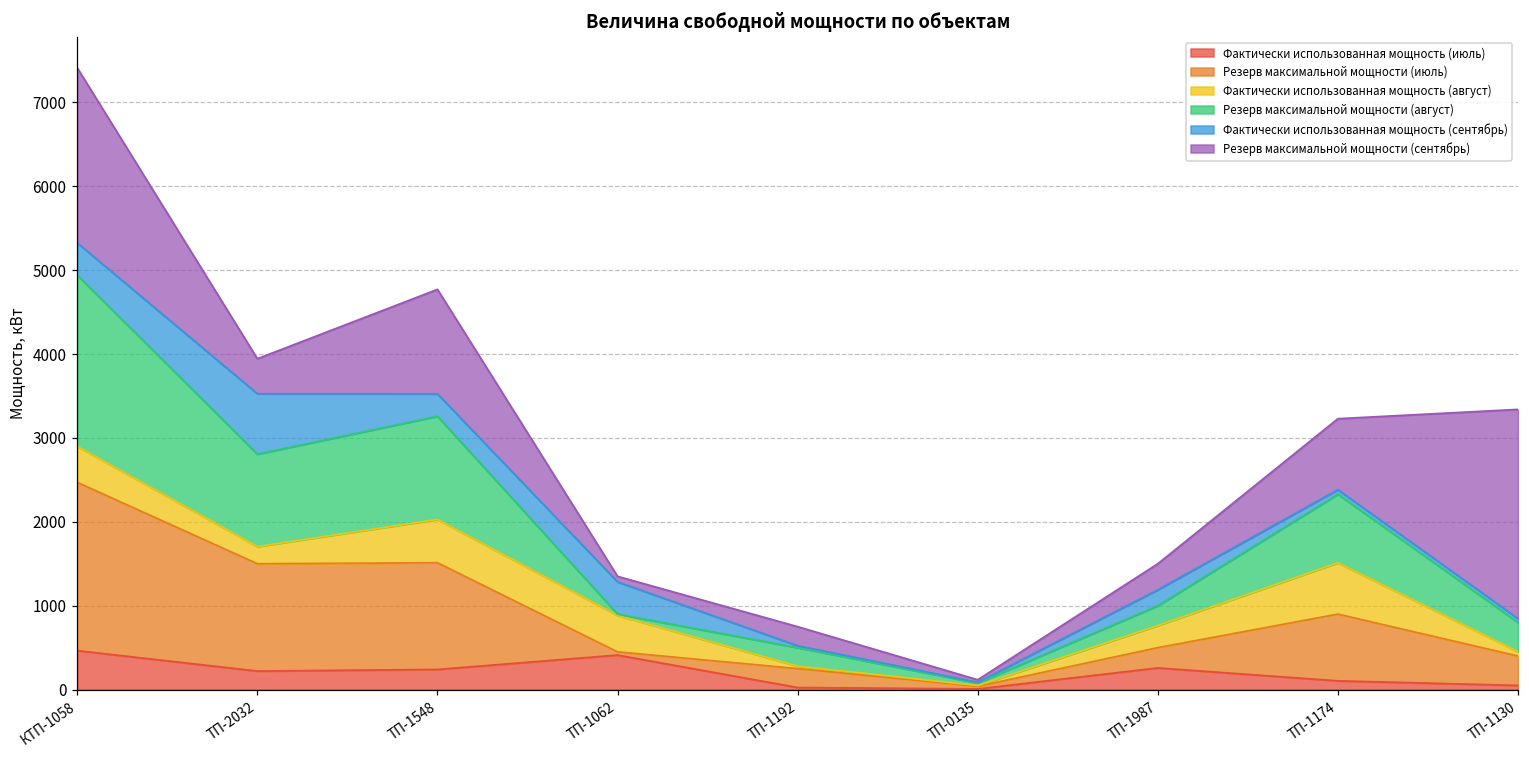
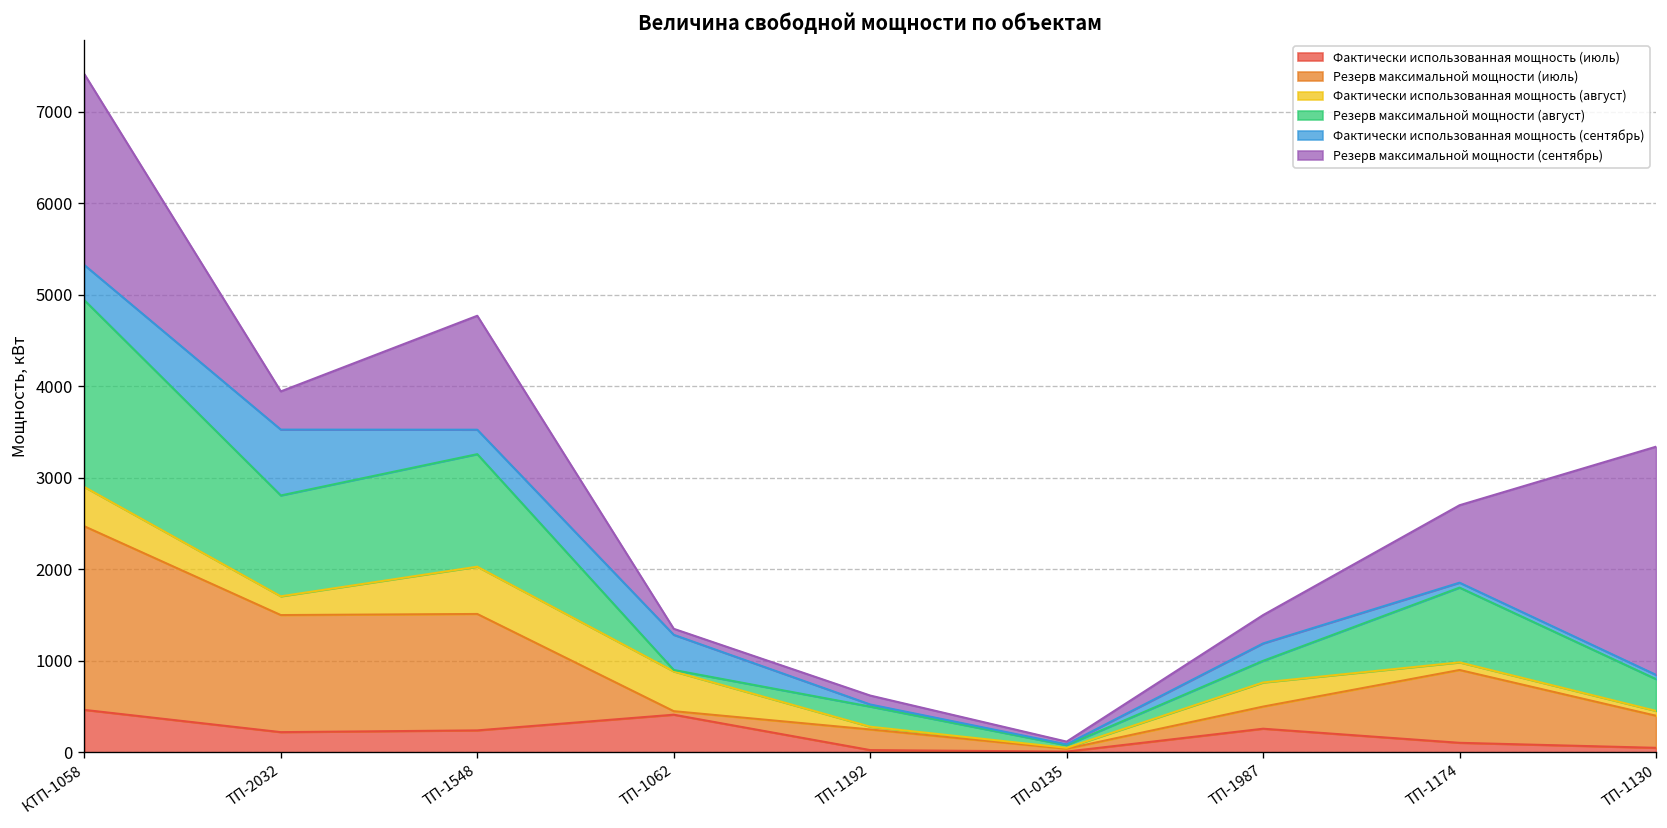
  {
    "Фактически использованная мощность (август)": {
      "КТП-1058": 400,
      "ТП-2032": 200,
      "ТП-1548": 500,
      "ТП-1987": 300,
-     "ТП-1174": 600,
+     "ТП-1174": 100,
      "ТП-1130": 100
    },
    "Резерв максимальной мощности (август)": {
      "КТП-1058": 2000,
      "ТП-2032": 1100,
      "ТП-1548": 1200,
      "ТП-1987": 200,
      "ТП-1174": 800,
      "ТП-1130": 300
    },
    "Фактически использованная мощность (сентябрь)": {
      "КТП-1058": 400,
      "ТП-2032": 700,
      "ТП-1548": 300,
      "ТП-1062": 400,
      "ТП-1987": 200,
      "ТП-1174": 100,
      "ТП-1130": 0
    },
    "Резерв максимальной мощности (сентябрь)": {
      "КТП-1058": 2100,
      "ТП-2032": 400,
      "ТП-1548": 1200,
      "ТП-1062": 100,
-     "ТП-1192": 200,
+     "ТП-1192": 100,
      "ТП-1987": 300,
      "ТП-1174": 800,
      "ТП-1130": 2500
    }
  }
